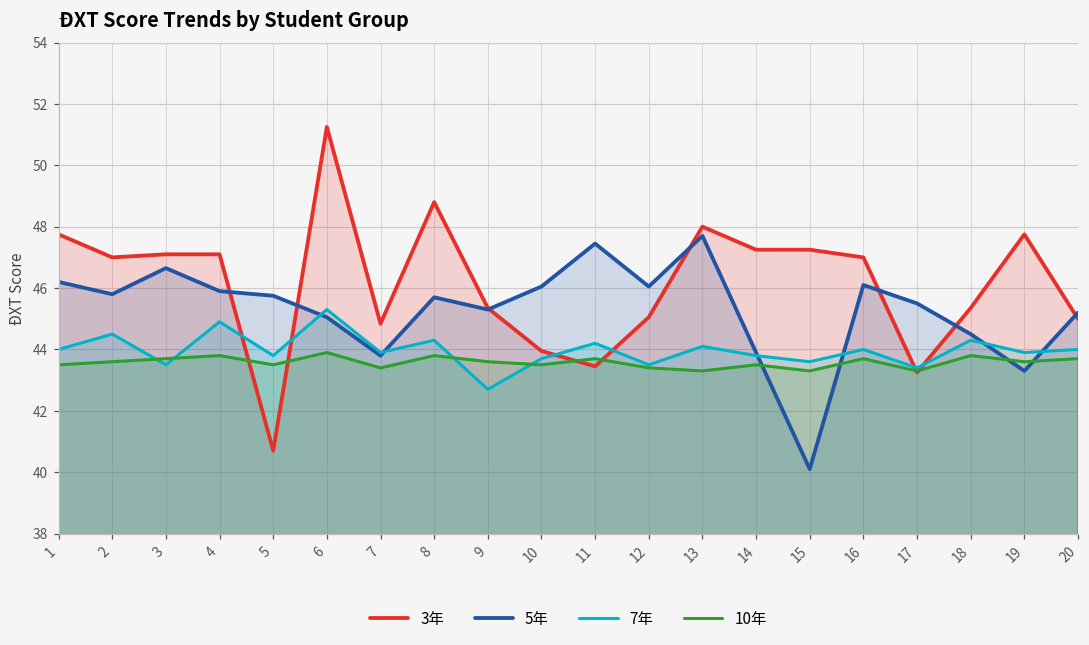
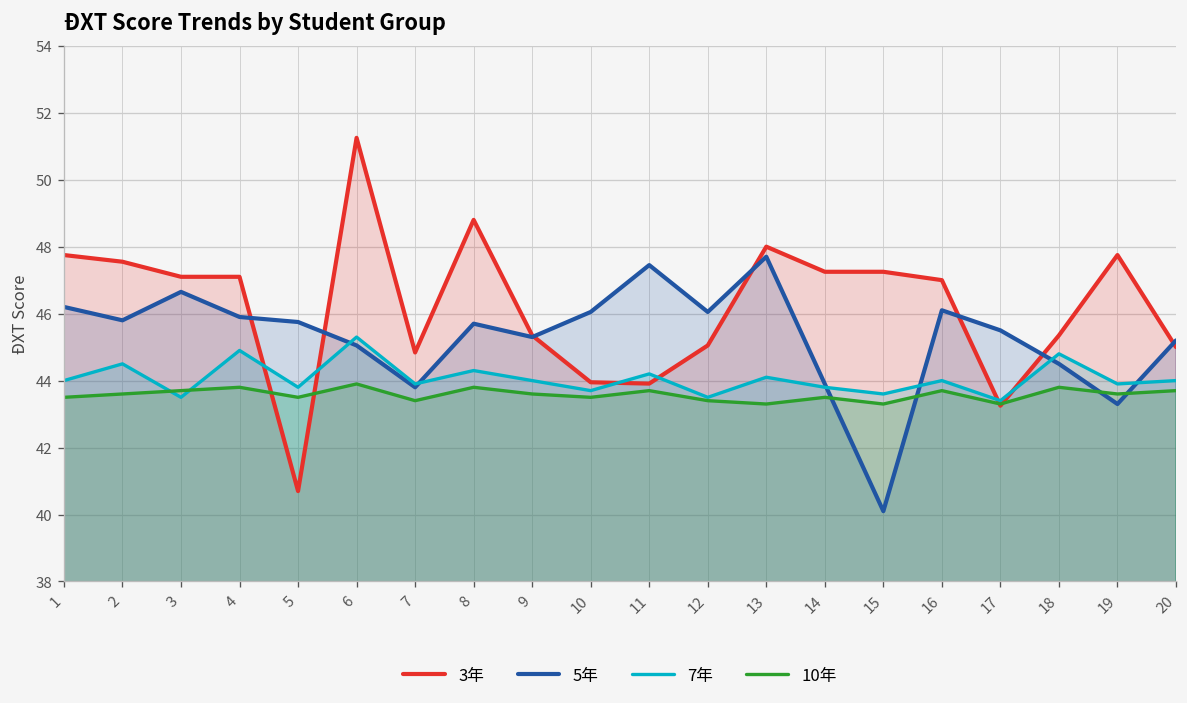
  {
    "3年": {
      "1": 47.8,
-     "2": 47.0,
+     "2": 47.6,
      "3": 47.1,
      "4": 47.1,
      "5": 40.7,
      "6": 51.3,
      "7": 44.8,
      "8": 48.8,
      "10": 44.0,
-     "11": 43.5,
+     "11": 43.9,
      "12": 45.1,
      "13": 48.0,
      "14": 47.3,
      "15": 47.3,
      "16": 47.0,
      "18": 45.4,
      "19": 47.8,
      "20": 45.0
    },
    "5年": {
      "1": 46.2,
      "2": 45.8,
      "3": 46.7,
      "4": 45.9,
      "5": 45.8,
      "6": 45.1,
      "7": 43.8,
      "8": 45.7,
      "10": 46.1,
      "11": 47.5,
      "12": 46.1,
      "13": 47.7,
      "14": 43.9,
      "15": 40.1,
      "16": 46.1,
      "17": 45.5,
      "18": 44.5,
      "19": 43.3,
      "20": 45.2
    },
    "7年": {
      "1": 44.0,
      "2": 44.5,
      "3": 43.5,
      "4": 44.9,
      "5": 43.8,
      "6": 45.3,
      "7": 43.9,
      "8": 44.3,
-     "9": 42.7,
+     "9": 44.0,
      "10": 43.7,
      "11": 44.2,
      "12": 43.5,
      "13": 44.1,
      "14": 43.8,
      "15": 43.6,
      "16": 44.0,
      "17": 43.4,
-     "18": 44.3,
+     "18": 44.8,
      "19": 43.9,
      "20": 44.0
    },
    "10年": {
      "1": 43.5,
      "2": 43.6,
      "3": 43.7,
      "4": 43.8,
      "5": 43.5,
      "6": 43.9,
      "7": 43.4,
      "8": 43.8,
      "9": 43.6,
      "10": 43.5,
      "11": 43.7,
      "12": 43.4,
      "13": 43.3,
      "14": 43.5,
      "15": 43.3,
      "16": 43.7,
      "18": 43.8,
      "19": 43.6,
      "20": 43.7
    }
  }
